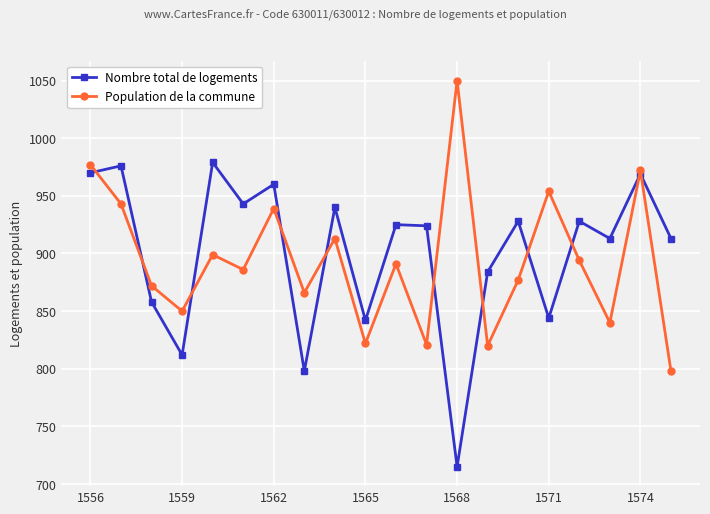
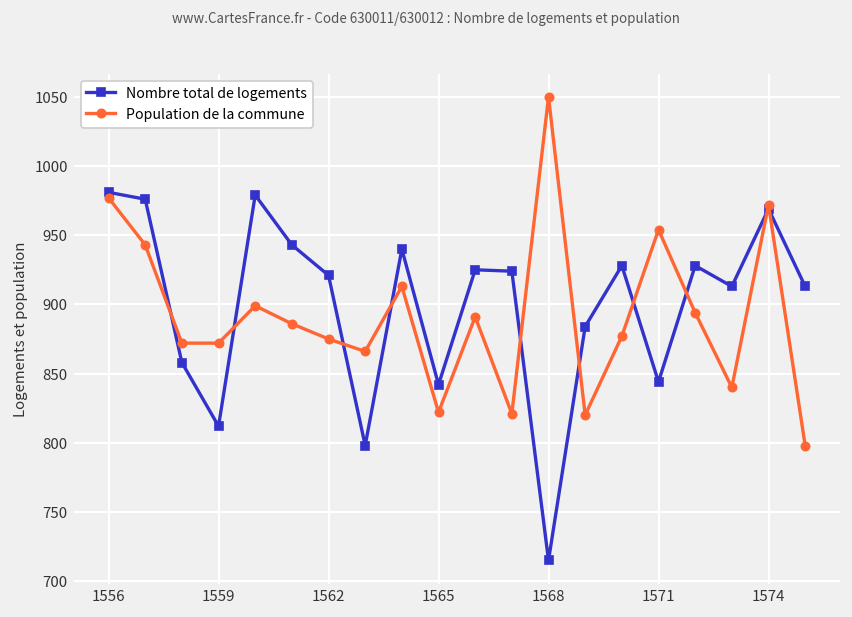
  {
    "Nombre total de logements": {
-     "1556": 970,
+     "1556": 981,
      "1559": 812,
-     "1562": 960,
+     "1562": 921,
      "1565": 842,
      "1568": 715,
      "1571": 844,
      "1574": 969
    },
    "Population de la commune": {
      "1556": 977,
-     "1559": 850,
-     "1562": 939,
+     "1559": 872,
+     "1562": 875,
      "1565": 822,
      "1568": 1050,
      "1571": 954,
      "1574": 972
    }
  }
